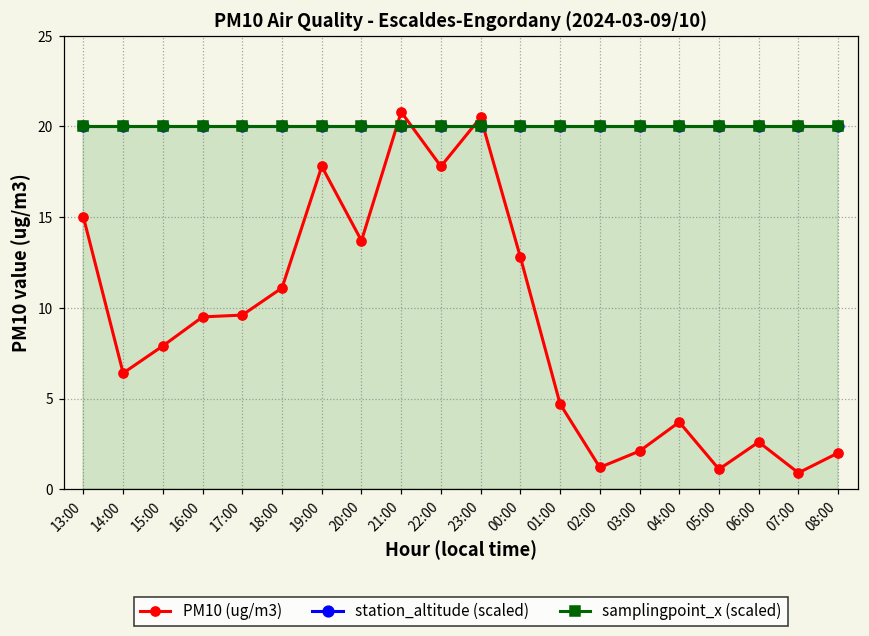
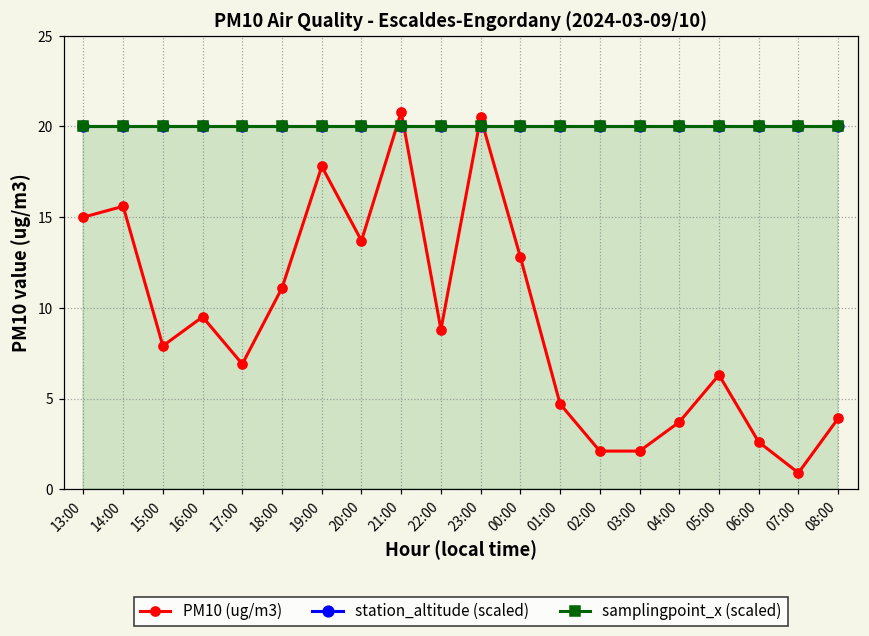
  {
    "PM10 (ug/m3)": {
      "13:00": 15.0,
-     "14:00": 6.4,
+     "14:00": 15.6,
      "15:00": 7.9,
      "16:00": 9.5,
-     "17:00": 9.6,
+     "17:00": 6.9,
      "18:00": 11.1,
      "19:00": 17.8,
      "20:00": 13.7,
      "21:00": 20.8,
-     "22:00": 17.8,
+     "22:00": 8.8,
      "23:00": 20.5,
      "00:00": 12.8,
      "01:00": 4.7,
-     "02:00": 1.2,
+     "02:00": 2.1,
      "03:00": 2.1,
      "04:00": 3.7,
-     "05:00": 1.1,
+     "05:00": 6.3,
      "06:00": 2.6,
      "07:00": 0.9,
-     "08:00": 2.0
+     "08:00": 3.9
    },
    "samplingpoint_x (scaled)": {
      "13:00": 20.0,
      "14:00": 20.0,
      "15:00": 20.0,
      "16:00": 20.0,
      "17:00": 20.0,
      "18:00": 20.0,
      "19:00": 20.0,
      "20:00": 20.0,
      "21:00": 20.0,
      "22:00": 20.0,
      "23:00": 20.0,
      "00:00": 20.0,
      "01:00": 20.0,
      "02:00": 20.0,
      "03:00": 20.0,
      "04:00": 20.0,
      "05:00": 20.0,
      "06:00": 20.0,
      "07:00": 20.0,
      "08:00": 20.0
    }
  }
